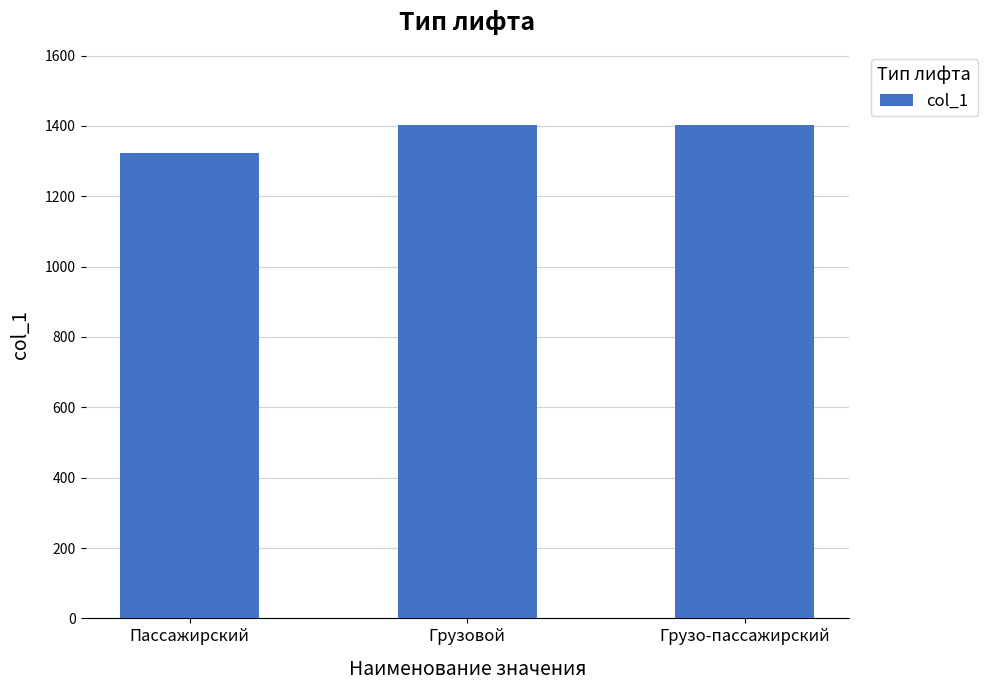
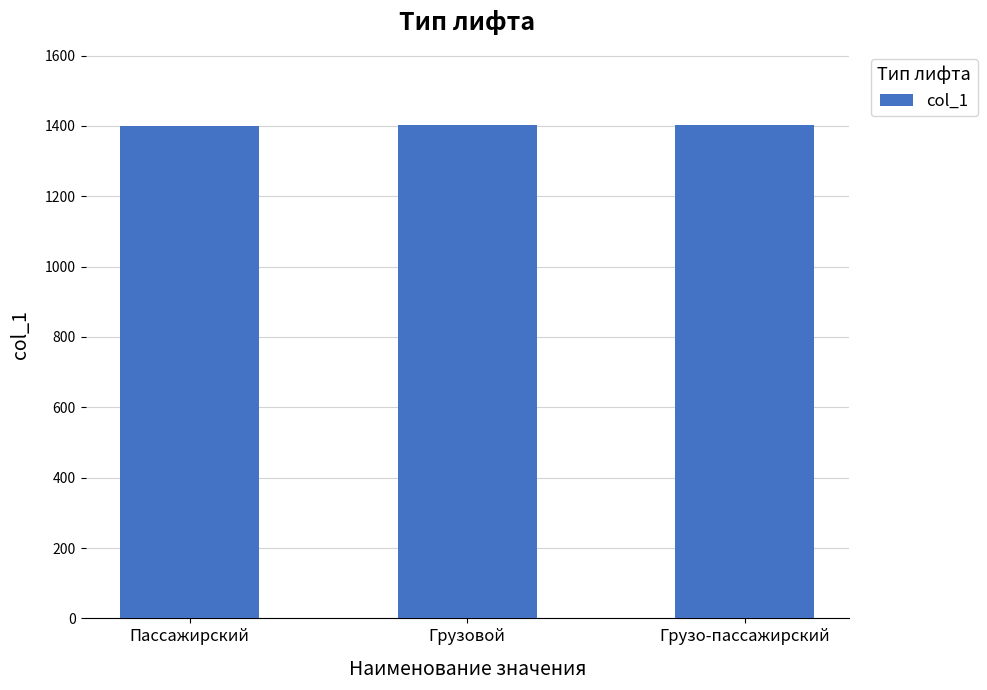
  {
-   "Пассажирский": 1320,
+   "Пассажирский": 1400,
    "Грузовой": 1400,
    "Грузо-пассажирский": 1400
  }
